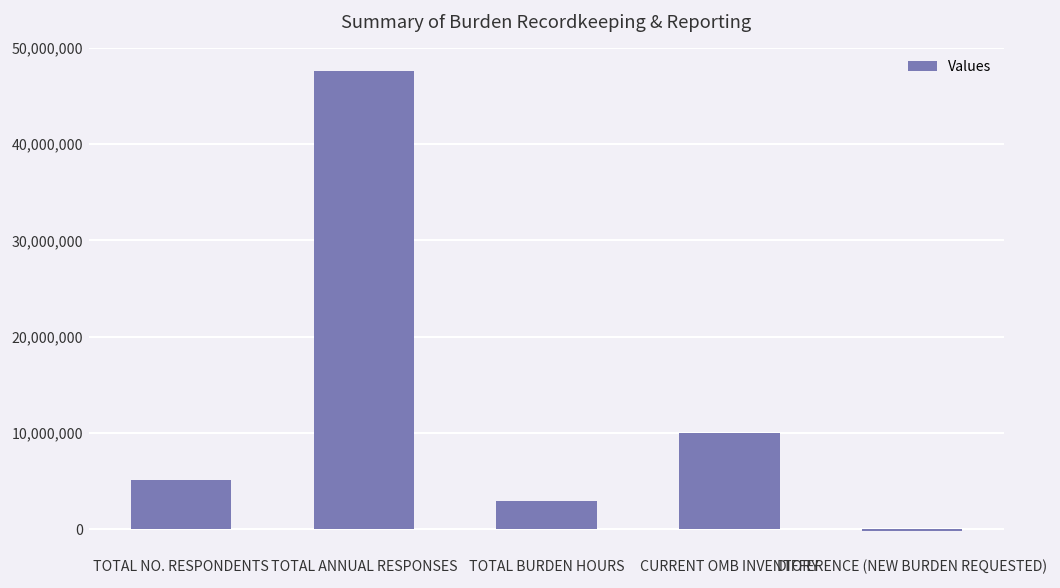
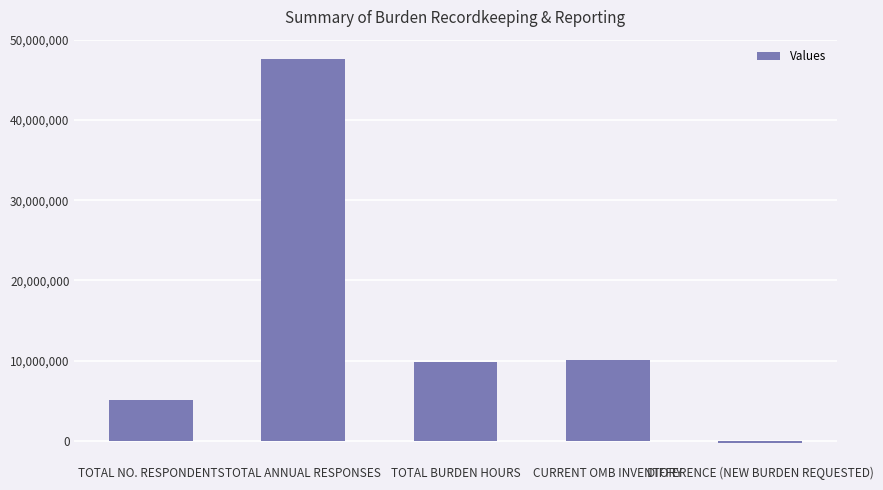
  {
    "TOTAL NO. RESPONDENTS": "5,000,000",
    "TOTAL ANNUAL RESPONSES": "48,000,000",
-   "TOTAL BURDEN HOURS": "3,000,000"
+   "TOTAL BURDEN HOURS": "10,000,000"
  }
